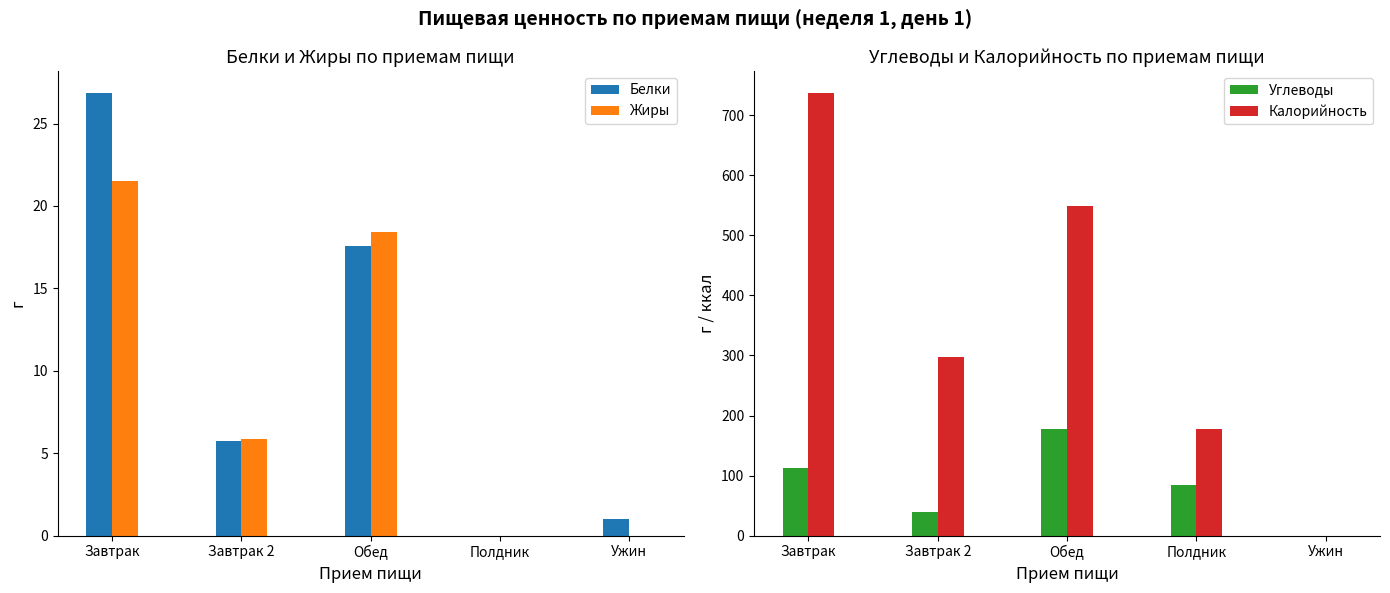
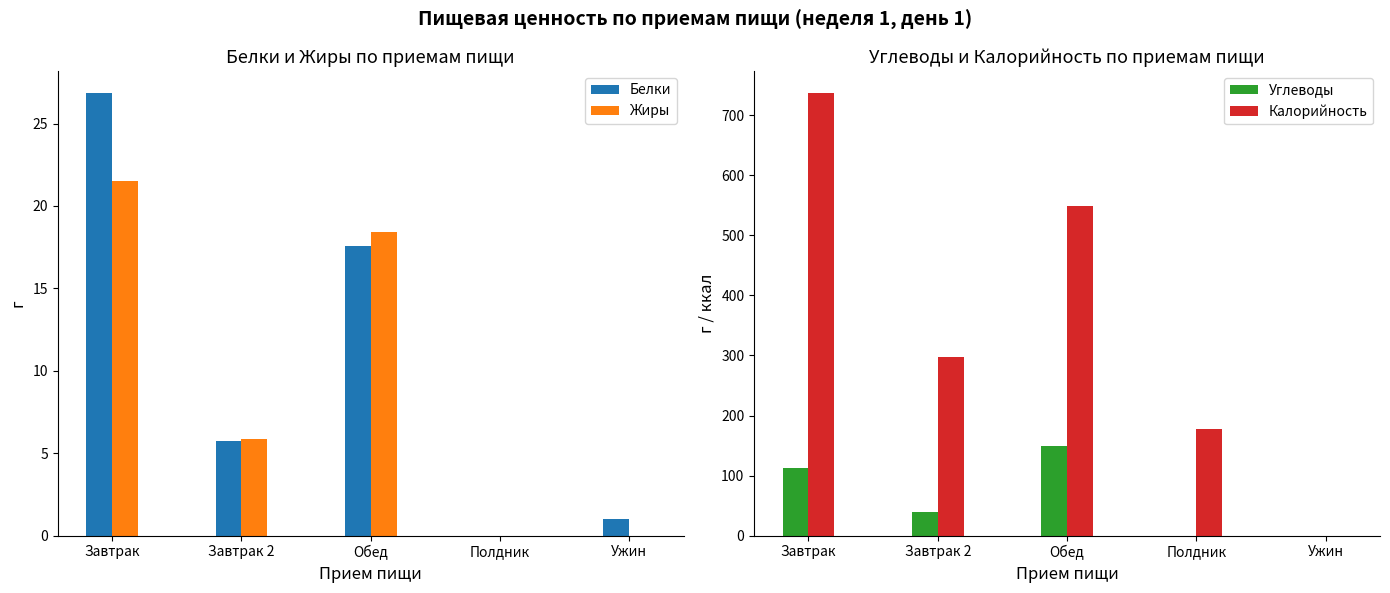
  {
    "Белки и Жиры по приемам пищи": {
      "Белки": {
        "Завтрак": 26.9,
        "Завтрак 2": 5.8,
        "Обед": 17.6,
        "Полдник": 0.0,
        "Ужин": 1.0
      },
      "Жиры": {
        "Завтрак": 21.5,
        "Завтрак 2": 5.9,
        "Обед": 18.4,
        "Полдник": 0.0,
        "Ужин": 0.0
      }
    },
    "Углеводы и Калорийность по приемам пищи": {
      "Углеводы": {
        "Завтрак": 110,
        "Завтрак 2": 40,
-       "Обед": 180,
-       "Полдник": 90,
+       "Обед": 150,
+       "Полдник": 0,
        "Ужин": 0
      },
      "Калорийность": {
        "Завтрак": 740,
        "Завтрак 2": 300,
        "Обед": 550,
        "Полдник": 180,
        "Ужин": 0
      }
    }
  }
